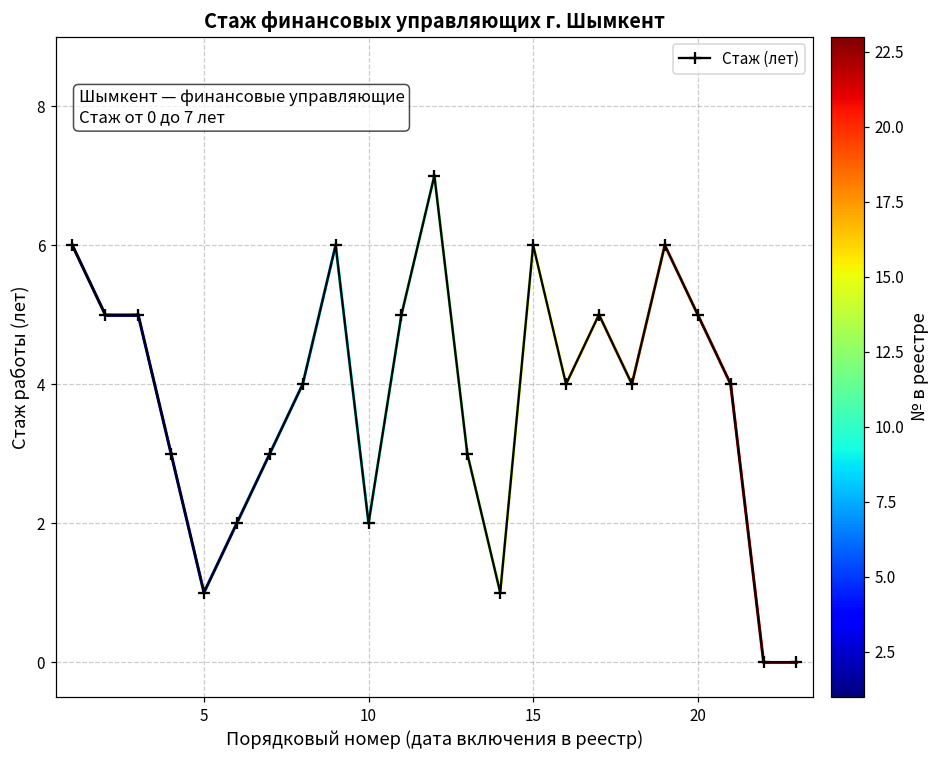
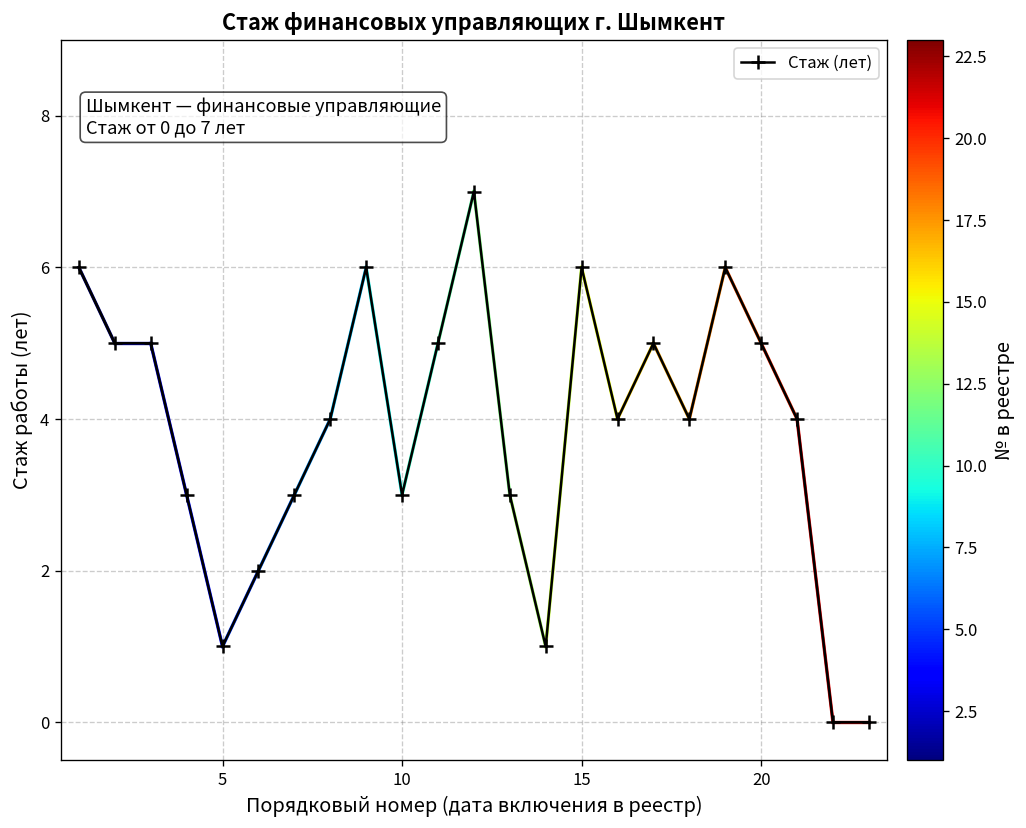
  {
    "Стаж (лет)": {
-     "10": 2
+     "10": 3
    }
  }
